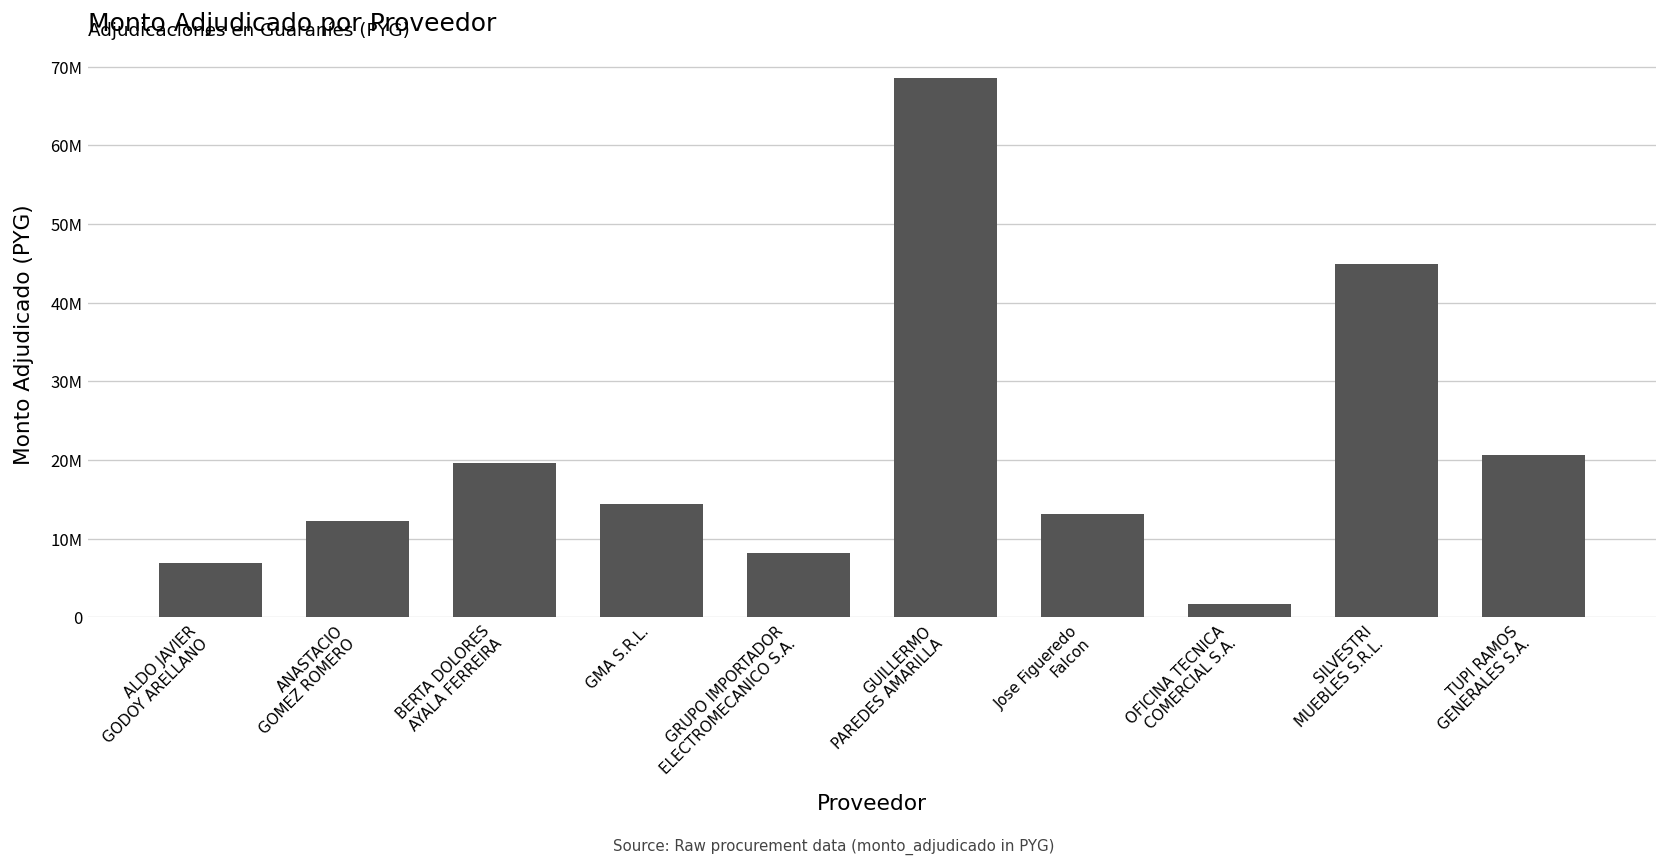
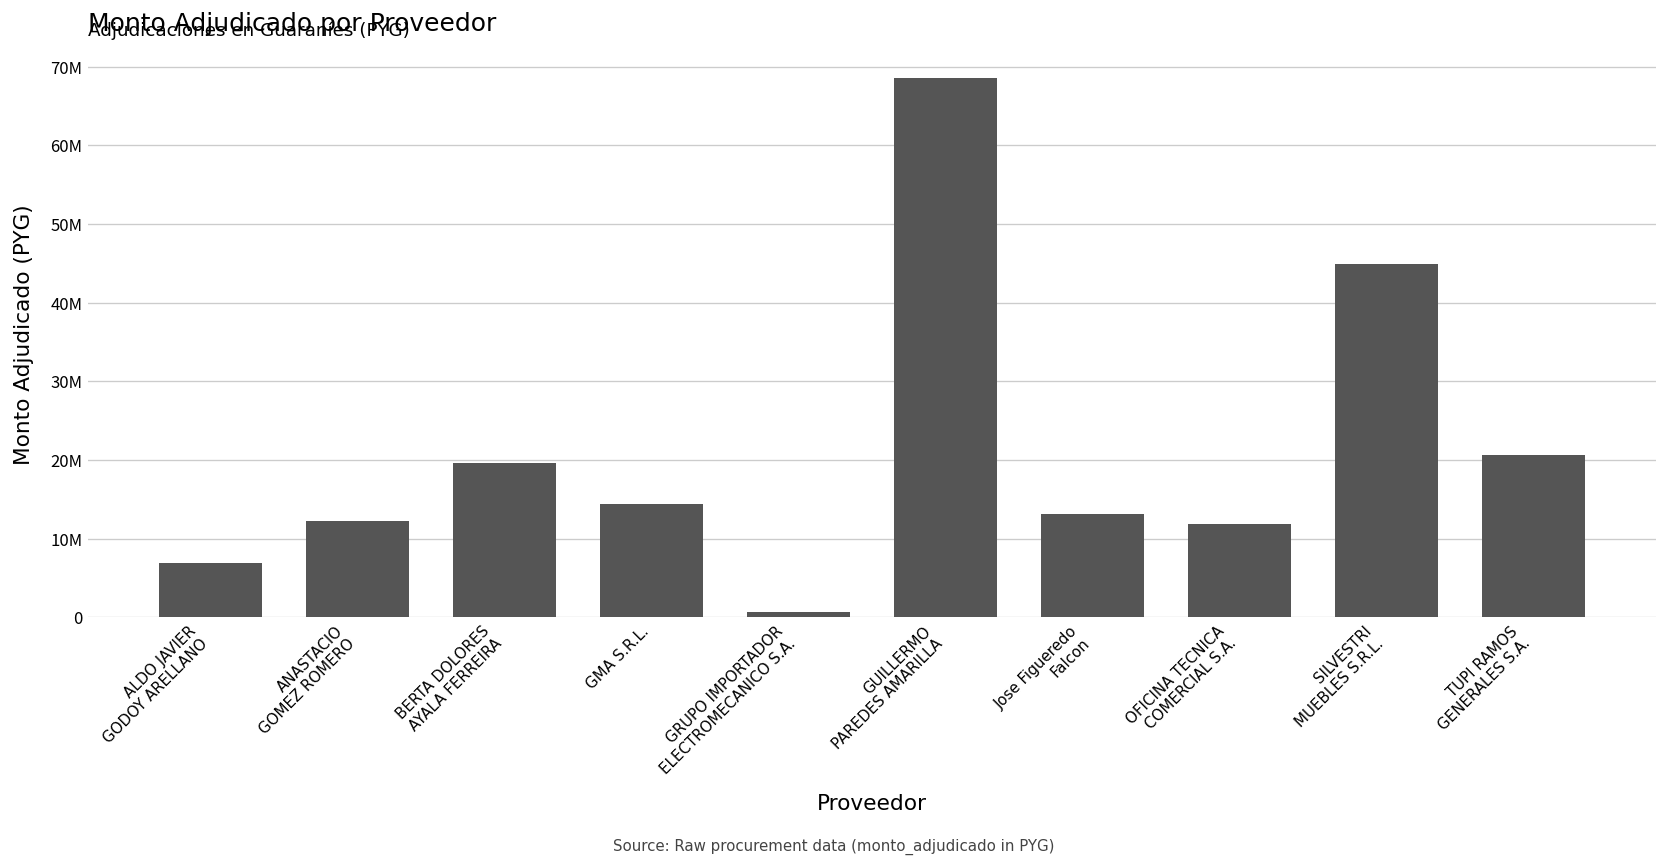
  {
    "ALDO JAVIER GODOY ARELLANO": 7000000,
    "ANASTACIO GOMEZ ROMERO": 12000000,
    "BERTA DOLORES AYALA FERREIRA": 20000000,
    "GMA S.R.L.": 14000000,
-   "GRUPO IMPORTADOR ELECTROMECANICO S.A.": 8000000,
+   "GRUPO IMPORTADOR ELECTROMECANICO S.A.": 1000000,
    "GUILLERMO PAREDES AMARILLA": 69000000,
    "Jose Figueredo Falcon": 13000000,
-   "OFICINA TECNICA COMERCIAL S.A.": 2000000,
+   "OFICINA TECNICA COMERCIAL S.A.": 12000000,
    "SILVESTRI MUEBLES S.R.L.": 45000000,
    "TUPI RAMOS GENERALES S.A.": 21000000
  }
